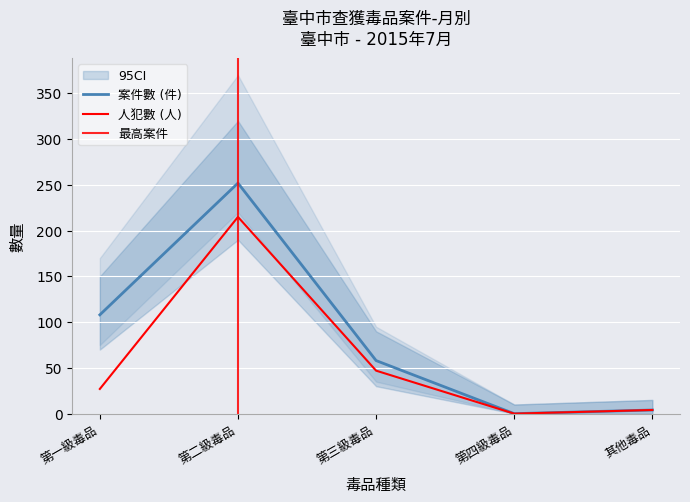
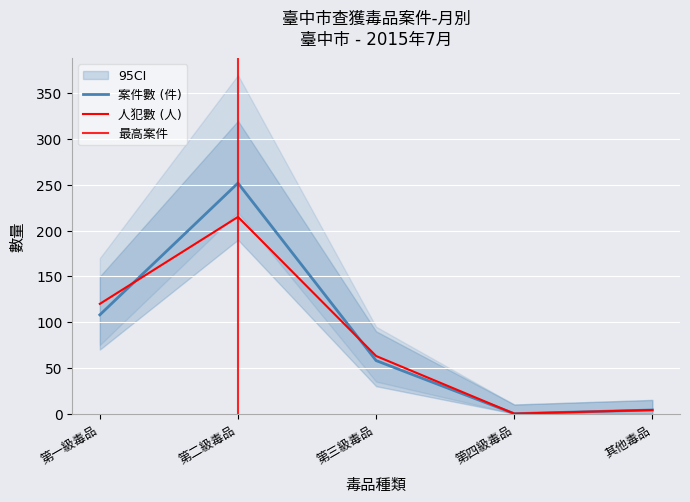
  {
    "人犯數 (人)": {
-     "第一級毒品": 30,
+     "第一級毒品": 120,
      "第二級毒品": 220,
-     "第三級毒品": 50
+     "第三級毒品": 60
    }
  }
